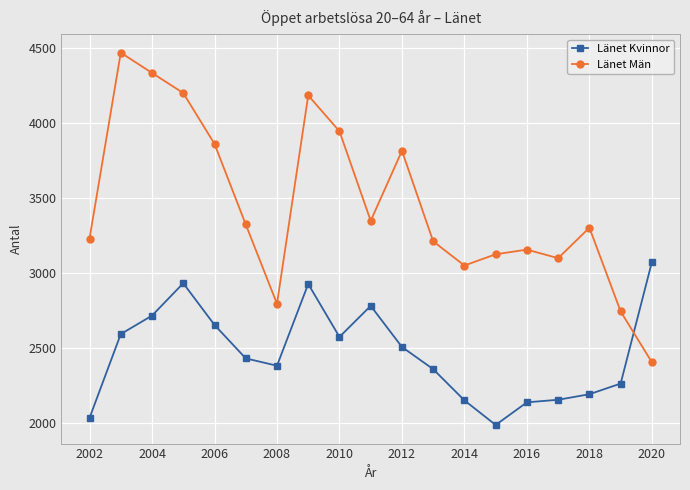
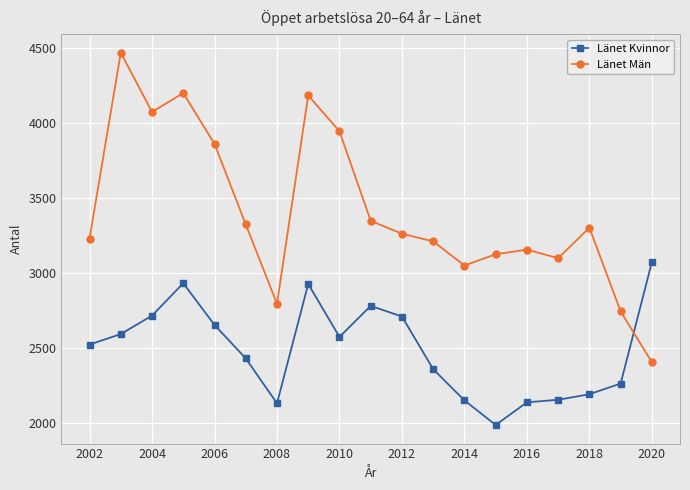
  {
    "Länet Kvinnor": {
-     "2002": 2030,
+     "2002": 2520,
      "2004": 2710,
      "2006": 2650,
-     "2008": 2380,
+     "2008": 2130,
      "2010": 2570,
-     "2012": 2510,
+     "2012": 2710,
      "2014": 2150,
      "2016": 2140,
      "2018": 2190,
      "2020": 3070
    },
    "Länet Män": {
      "2002": 3230,
-     "2004": 4330,
+     "2004": 4070,
      "2006": 3860,
      "2008": 2790,
      "2010": 3940,
-     "2012": 3810,
+     "2012": 3260,
      "2014": 3050,
      "2016": 3150,
      "2018": 3300,
      "2020": 2400
    }
  }
